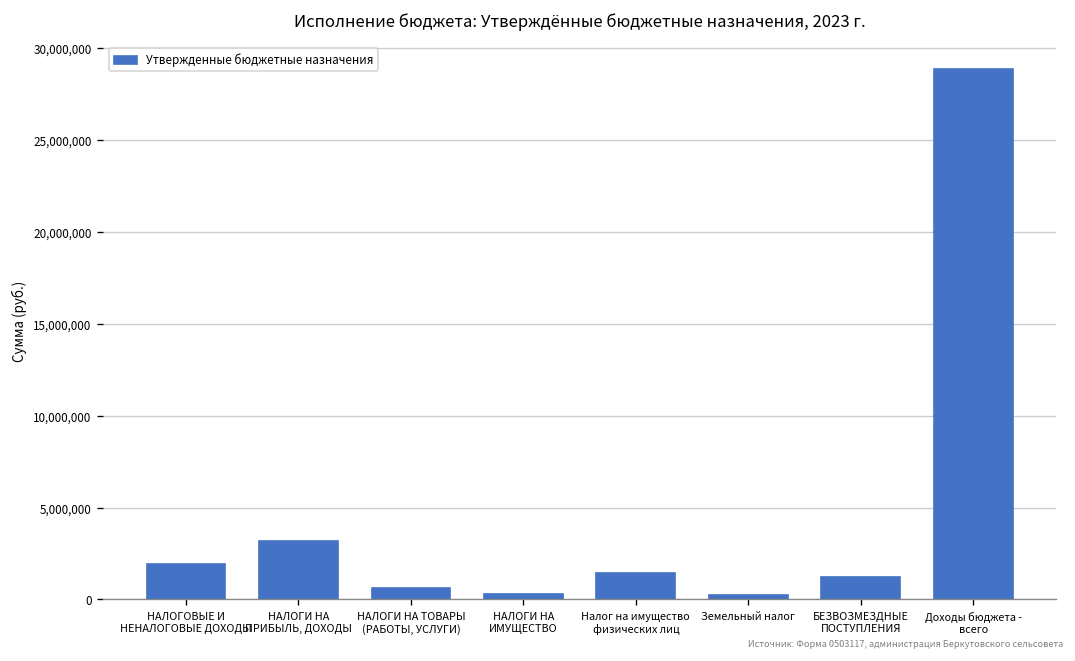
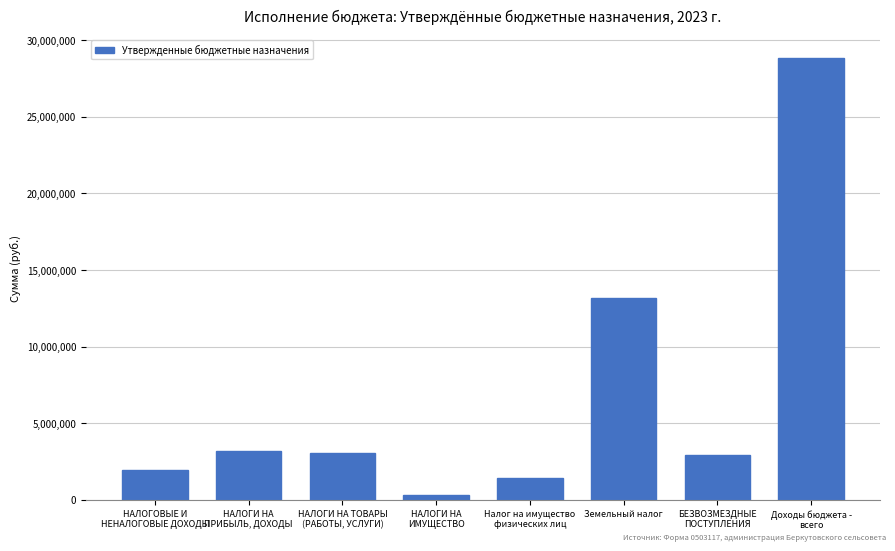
  {
    "НАЛОГОВЫЕ И НЕНАЛОГОВЫЕ ДОХОДЫ": "1,900,000",
    "НАЛОГИ НА ПРИБЫЛЬ, ДОХОДЫ": "3,200,000",
-   "НАЛОГИ НА ТОВАРЫ (РАБОТЫ, УСЛУГИ)": "600,000",
+   "НАЛОГИ НА ТОВАРЫ (РАБОТЫ, УСЛУГИ)": "3,000,000",
    "НАЛОГИ НА ИМУЩЕСТВО": "300,000",
    "Налог на имущество физических лиц": "1,400,000",
-   "Земельный налог": "200,000",
-   "БЕЗВОЗМЕЗДНЫЕ ПОСТУПЛЕНИЯ": "1,200,000",
+   "Земельный налог": "13,200,000",
+   "БЕЗВОЗМЕЗДНЫЕ ПОСТУПЛЕНИЯ": "2,900,000",
    "Доходы бюджета - всего": "28,900,000"
  }
